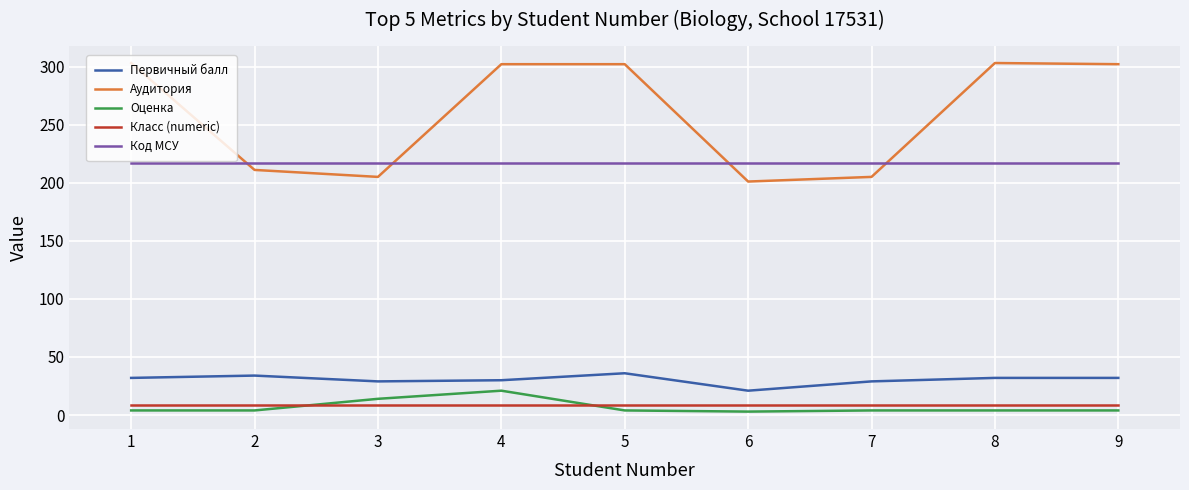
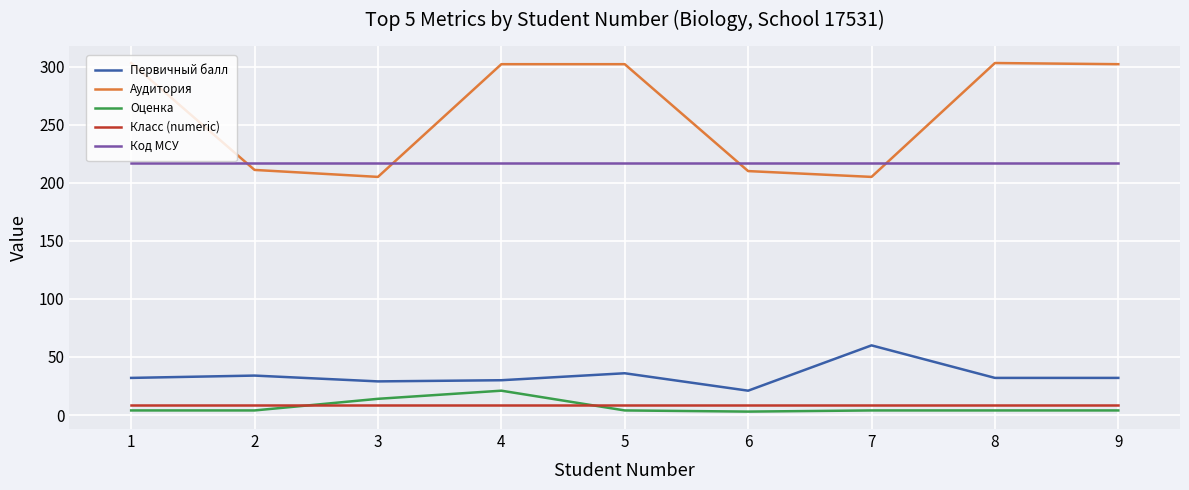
  {
    "Первичный балл": {
      "1": 32,
      "2": 34,
      "3": 29,
      "4": 30,
      "5": 36,
      "6": 21,
-     "7": 29,
+     "7": 60,
      "8": 32,
      "9": 32
    },
    "Аудитория": {
      "2": 211,
      "3": 205,
      "4": 302,
      "5": 302,
-     "6": 201,
+     "6": 210,
      "7": 205,
      "8": 303,
      "9": 302
    },
    "Оценка": {
      "1": 4,
      "2": 4,
      "3": 14,
      "4": 21,
      "5": 4,
      "6": 3,
      "7": 4,
      "8": 4,
      "9": 4
    },
    "Класс (numeric)": {
      "1": 9,
      "2": 9,
      "3": 9,
      "4": 9,
      "5": 9,
      "6": 9,
      "7": 9,
      "8": 9,
      "9": 9
    },
    "Код МСУ": {
      "1": 217,
      "2": 217,
      "3": 217,
      "4": 217,
      "5": 217,
      "6": 217,
      "7": 217,
      "8": 217,
      "9": 217
    }
  }
